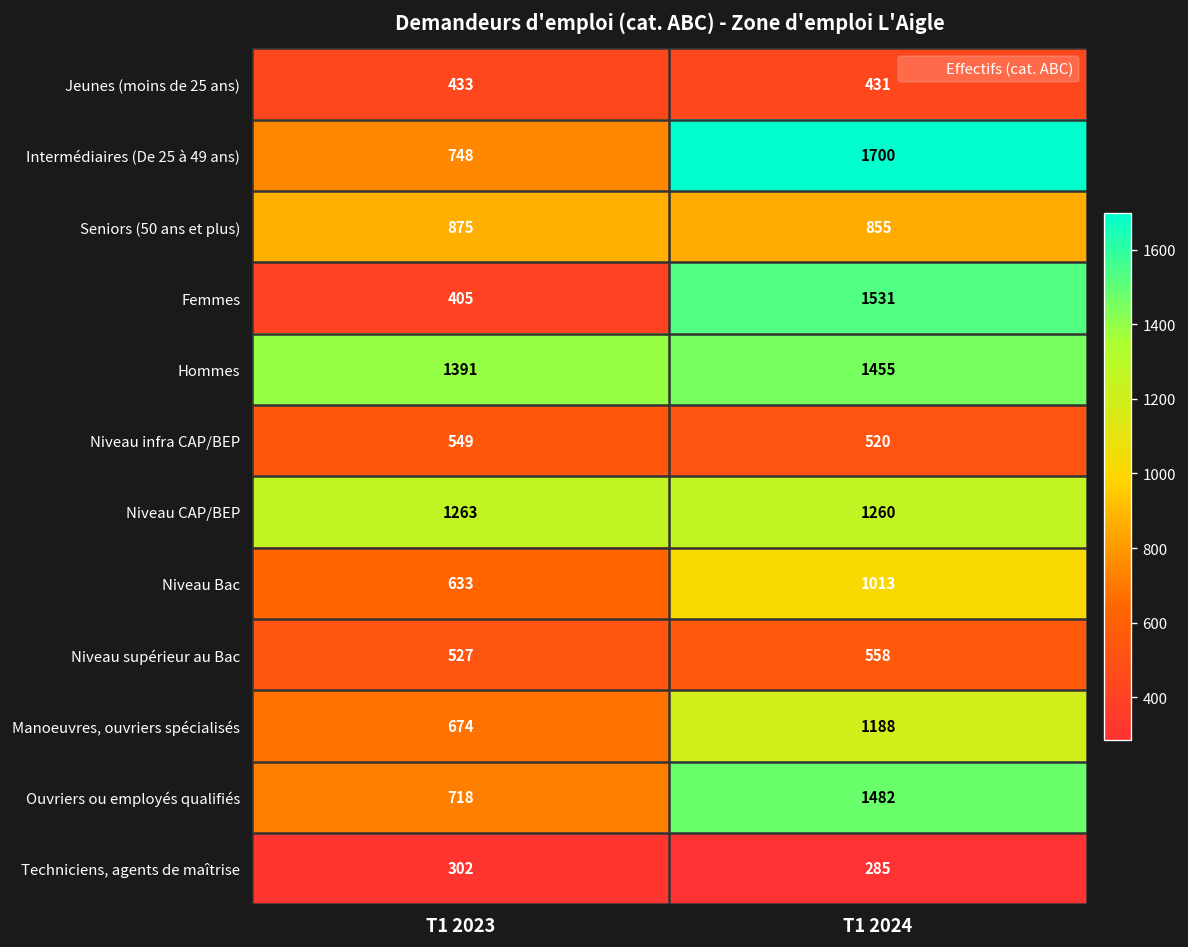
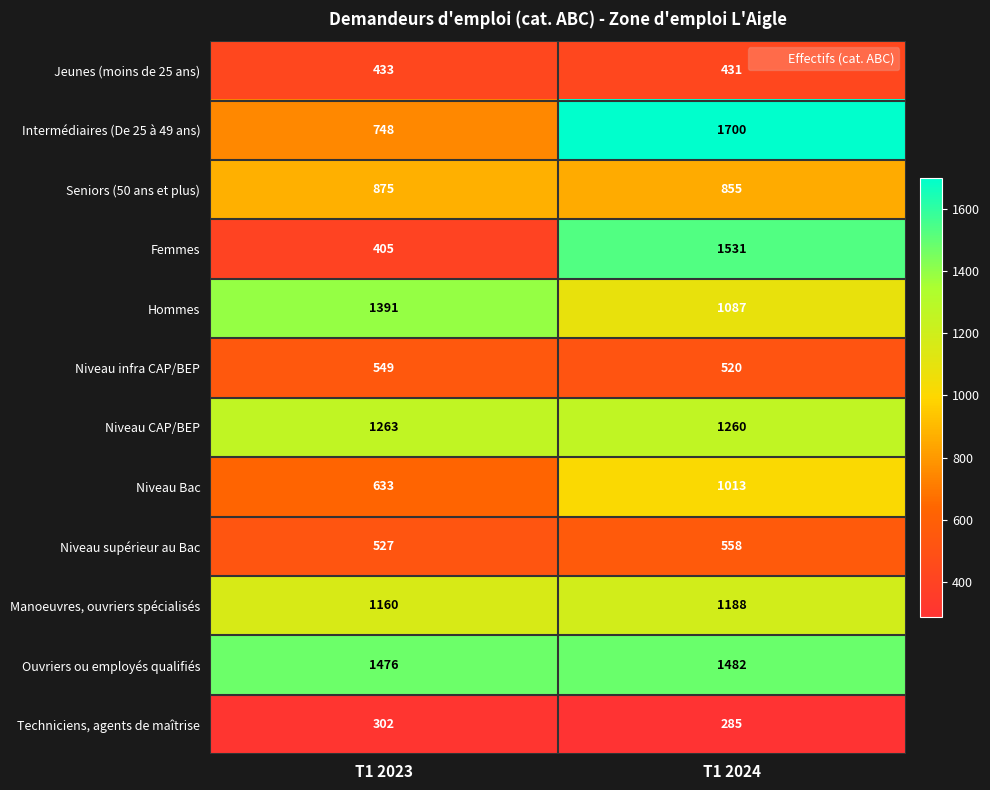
  {
    "Jeunes (moins de 25 ans)": {
      "T1 2023": 433,
      "T1 2024": 431
    },
    "Intermédiaires (De 25 à 49 ans)": {
      "T1 2023": 748,
      "T1 2024": 1700
    },
    "Seniors (50 ans et plus)": {
      "T1 2023": 875,
      "T1 2024": 855
    },
    "Femmes": {
      "T1 2023": 405,
      "T1 2024": 1531
    },
    "Hommes": {
      "T1 2023": 1391,
-     "T1 2024": 1455
+     "T1 2024": 1087
    },
    "Niveau infra CAP/BEP": {
      "T1 2023": 549,
      "T1 2024": 520
    },
    "Niveau CAP/BEP": {
      "T1 2023": 1263,
      "T1 2024": 1260
    },
    "Niveau Bac": {
      "T1 2023": 633,
      "T1 2024": 1013
    },
    "Niveau supérieur au Bac": {
      "T1 2023": 527,
      "T1 2024": 558
    },
    "Manoeuvres, ouvriers spécialisés": {
-     "T1 2023": 674,
+     "T1 2023": 1160,
      "T1 2024": 1188
    },
    "Ouvriers ou employés qualifiés": {
-     "T1 2023": 718,
+     "T1 2023": 1476,
      "T1 2024": 1482
    },
    "Techniciens, agents de maîtrise": {
      "T1 2023": 302,
      "T1 2024": 285
    }
  }
